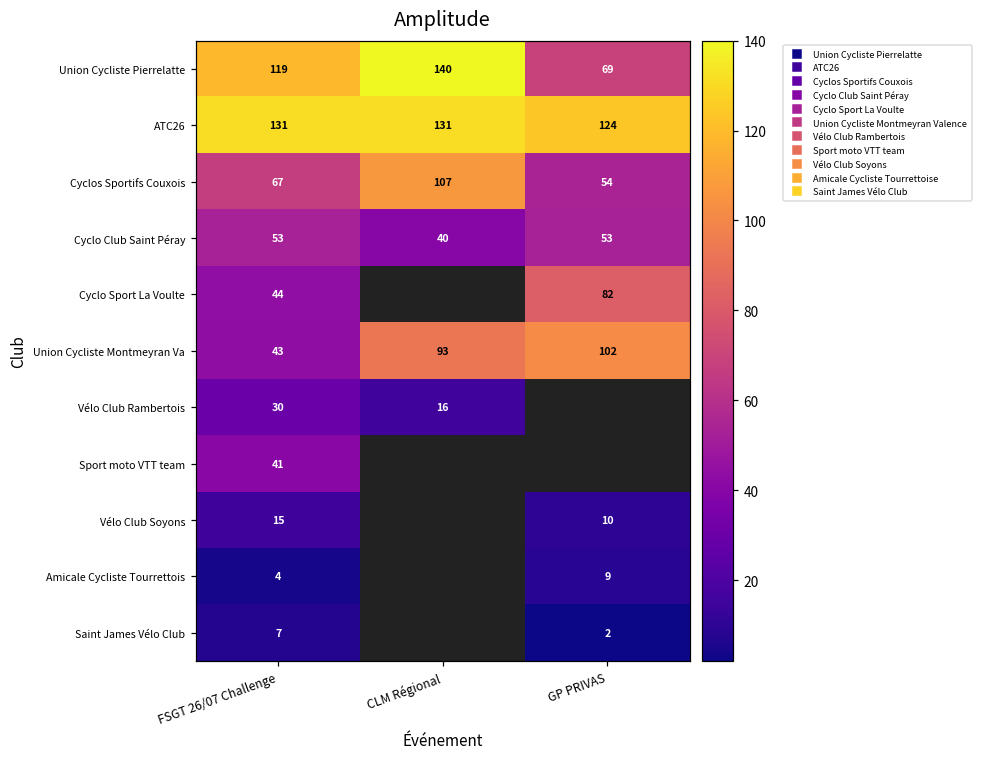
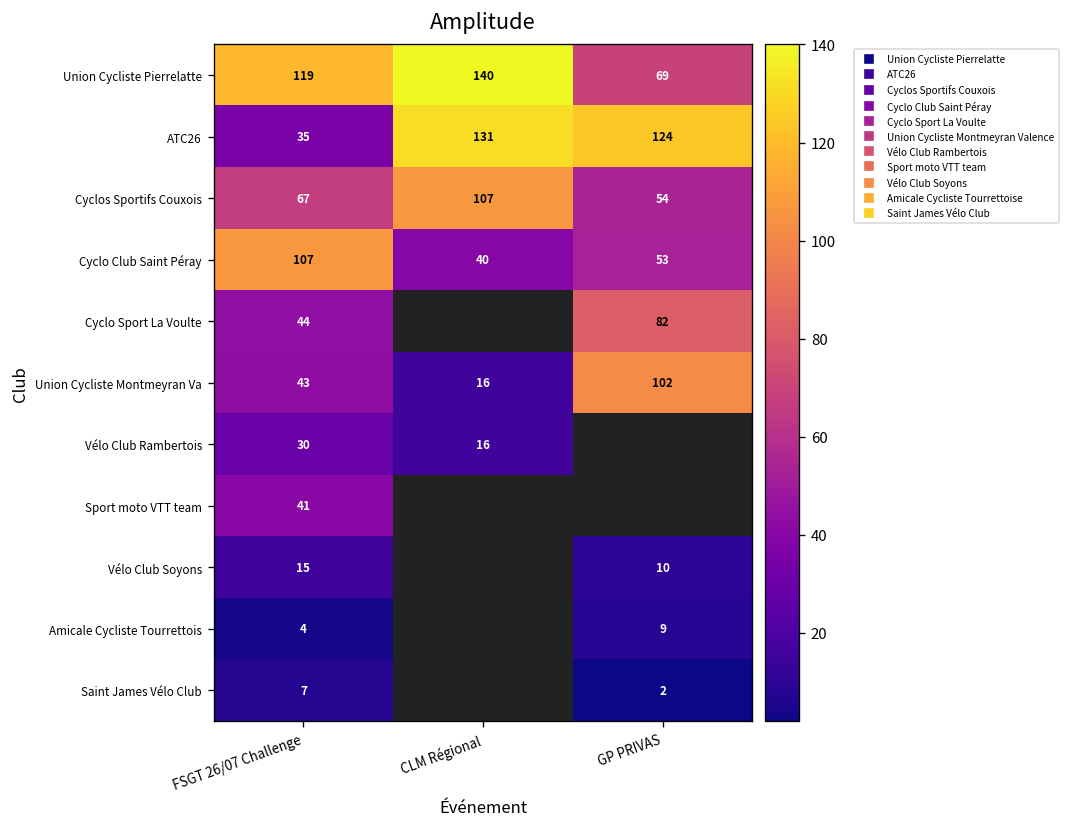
  {
    "Union Cycliste Pierrelatte": {
      "FSGT 26/07 Challenge": 119,
      "CLM Régional": 140,
      "GP PRIVAS": 69
    },
    "ATC26": {
-     "FSGT 26/07 Challenge": 131,
+     "FSGT 26/07 Challenge": 35,
      "CLM Régional": 131,
      "GP PRIVAS": 124
    },
    "Cyclos Sportifs Couxois": {
      "FSGT 26/07 Challenge": 67,
      "CLM Régional": 107,
      "GP PRIVAS": 54
    },
    "Cyclo Club Saint Péray": {
-     "FSGT 26/07 Challenge": 53,
+     "FSGT 26/07 Challenge": 107,
      "CLM Régional": 40,
      "GP PRIVAS": 53
    },
    "Cyclo Sport La Voulte": {
      "FSGT 26/07 Challenge": 44,
      "GP PRIVAS": 82
    },
    "Union Cycliste Montmeyran Va": {
      "FSGT 26/07 Challenge": 43,
-     "CLM Régional": 93,
+     "CLM Régional": 16,
      "GP PRIVAS": 102
    },
    "Vélo Club Rambertois": {
      "FSGT 26/07 Challenge": 30,
      "CLM Régional": 16
    },
    "Sport moto VTT team": {
      "FSGT 26/07 Challenge": 41
    },
    "Vélo Club Soyons": {
      "FSGT 26/07 Challenge": 15,
      "GP PRIVAS": 10
    },
    "Amicale Cycliste Tourrettois": {
      "FSGT 26/07 Challenge": 4,
      "GP PRIVAS": 9
    },
    "Saint James Vélo Club": {
      "FSGT 26/07 Challenge": 7,
      "GP PRIVAS": 2
    }
  }
